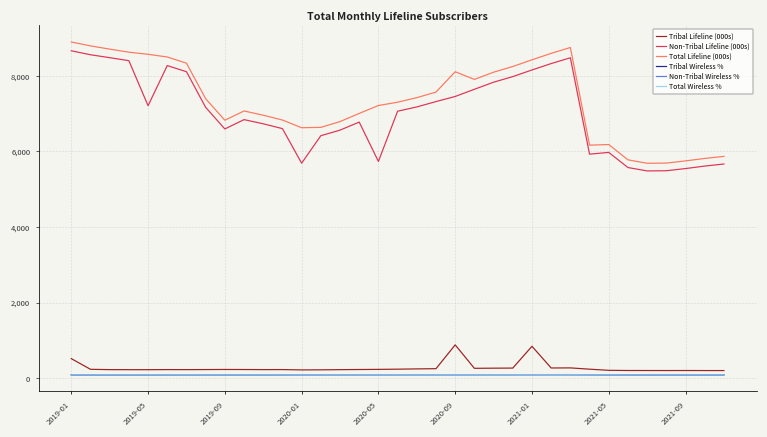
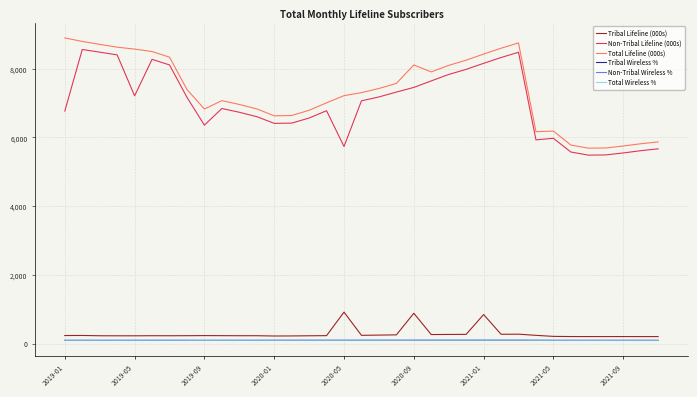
  {
    "Tribal Lifeline (000s)": {
-     "2019-01": "500",
+     "2019-01": "200",
      "2019-05": "200",
      "2019-09": "200",
      "2020-01": "200",
-     "2020-05": "200",
+     "2020-05": "900",
      "2020-09": "900",
      "2021-01": "800",
      "2021-05": "200",
      "2021-09": "200"
    },
    "Non-Tribal Lifeline (000s)": {
-     "2019-01": "8,700",
+     "2019-01": "6,800",
      "2019-05": "7,200",
-     "2019-09": "6,600",
-     "2020-01": "5,700",
+     "2019-09": "6,400",
+     "2020-01": "6,400",
      "2020-05": "5,700",
      "2020-09": "7,500",
      "2021-01": "8,200",
      "2021-05": "6,000",
      "2021-09": "5,500"
    },
    "Total Lifeline (000s)": {
      "2019-01": "8,900",
      "2019-05": "8,600",
      "2019-09": "6,800",
      "2020-01": "6,600",
      "2020-05": "7,200",
      "2020-09": "8,100",
      "2021-01": "8,400",
      "2021-05": "6,200",
      "2021-09": "5,700"
    },
    "Total Wireless %": {
      "2019-01": "100",
      "2019-05": "100",
      "2019-09": "100",
      "2020-01": "100",
      "2020-05": "100",
      "2020-09": "100",
      "2021-01": "100",
      "2021-05": "100",
      "2021-09": "100"
    }
  }
